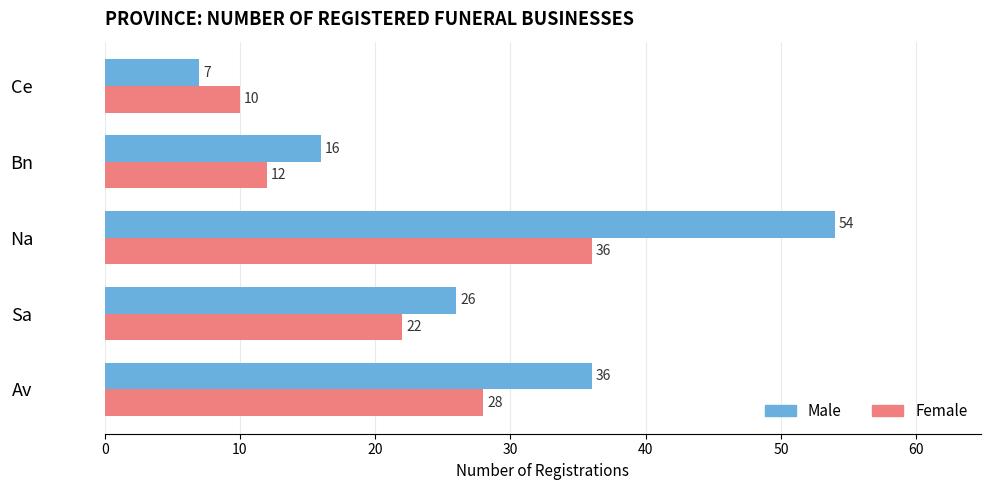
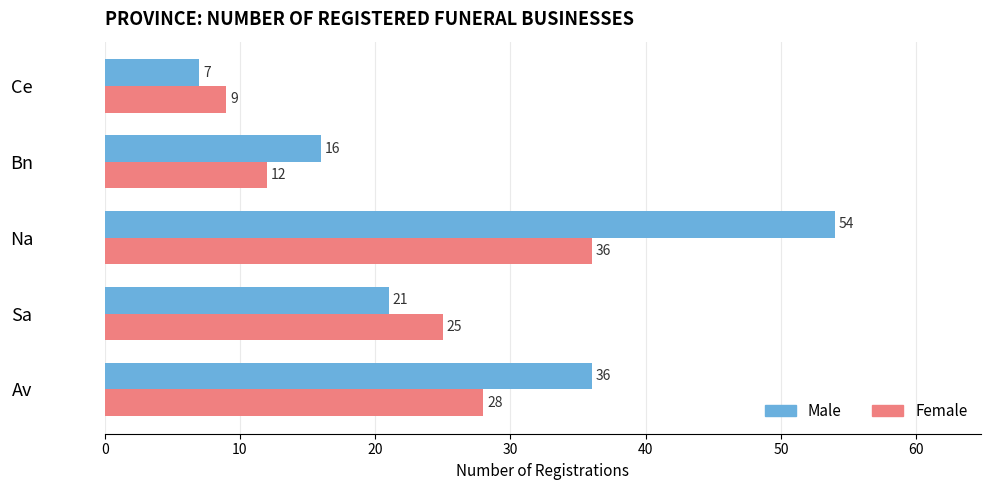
  {
    "Male": {
      "Ce": 7,
      "Bn": 16,
      "Na": 54,
-     "Sa": 26,
+     "Sa": 21,
      "Av": 36
    },
    "Female": {
-     "Ce": 10,
+     "Ce": 9,
      "Bn": 12,
      "Na": 36,
-     "Sa": 22,
+     "Sa": 25,
      "Av": 28
    }
  }
